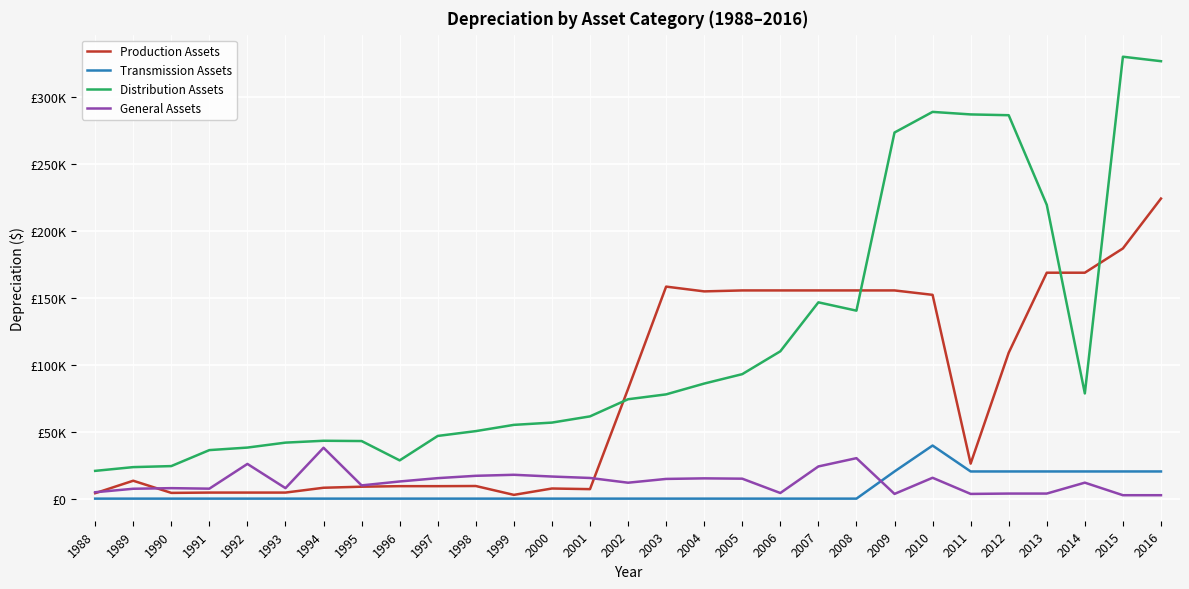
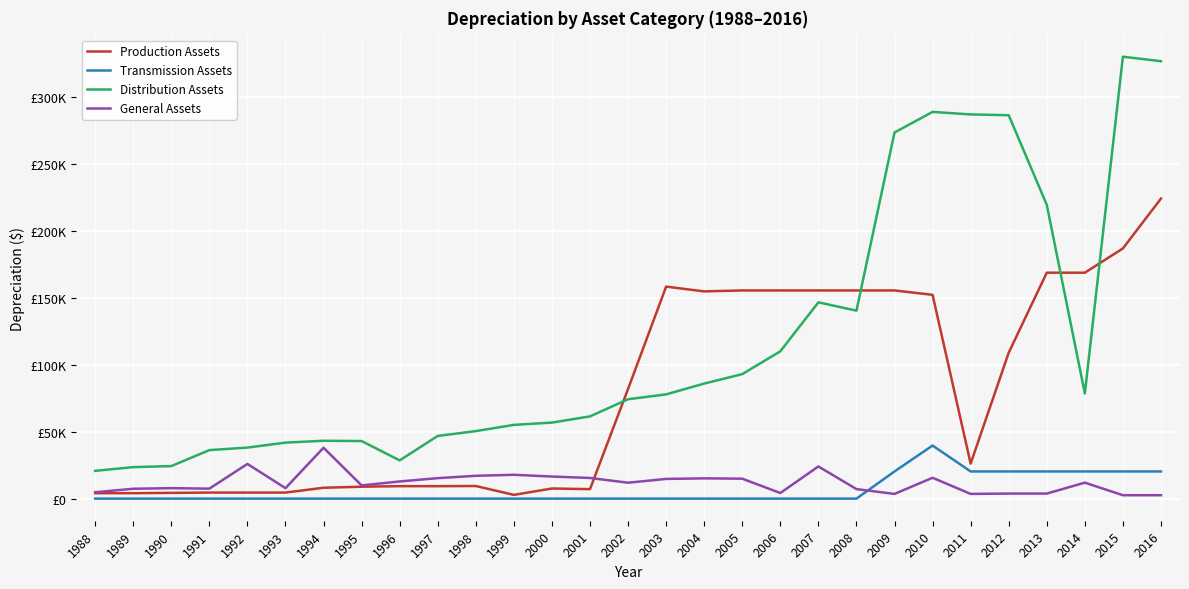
  {
    "Production Assets": {
-     "1989": "£13000",
+     "1989": "£4000",
      "1990": "£4000",
      "1991": "£5000",
      "1992": "£5000",
      "1993": "£5000",
      "1994": "£8000",
      "1996": "£9000",
      "1997": "£9000",
      "1998": "£9000",
      "1999": "£3000",
      "2000": "£8000",
      "2001": "£7000",
      "2002": "£82000",
      "2003": "£158000",
      "2004": "£155000",
      "2005": "£155000",
      "2006": "£155000",
      "2007": "£155000",
      "2008": "£155000",
      "2009": "£155000",
      "2010": "£152000",
      "2011": "£26000",
      "2012": "£109000",
      "2013": "£169000",
      "2014": "£169000",
      "2015": "£187000",
      "2016": "£224000"
    },
    "Transmission Assets": {
      "1988": "£0",
      "1989": "£0",
      "1990": "£0",
      "1991": "£0",
      "1992": "£0",
      "1993": "£0",
      "1994": "£0",
      "1995": "£0",
      "1996": "£0",
      "1997": "£0",
      "1998": "£0",
      "1999": "£0",
      "2000": "£0",
      "2001": "£0",
      "2002": "£0",
      "2003": "£0",
      "2004": "£0",
      "2005": "£0",
      "2006": "£0",
      "2007": "£0",
      "2008": "£0",
      "2009": "£20000",
      "2010": "£40000",
      "2011": "£20000",
      "2012": "£20000",
      "2013": "£20000",
      "2014": "£20000",
      "2015": "£20000",
      "2016": "£20000"
    },
    "Distribution Assets": {
      "1988": "£21000",
      "1989": "£24000",
      "1990": "£24000",
      "1991": "£36000",
      "1992": "£38000",
      "1993": "£42000",
      "1994": "£43000",
      "1995": "£43000",
      "1996": "£29000",
      "1997": "£47000",
      "1998": "£50000",
      "1999": "£55000",
      "2000": "£57000",
      "2001": "£61000",
      "2002": "£74000",
      "2003": "£78000",
      "2004": "£86000",
      "2005": "£93000",
      "2006": "£110000",
      "2007": "£147000",
      "2008": "£140000",
      "2009": "£273000",
      "2010": "£289000",
      "2011": "£287000",
      "2012": "£286000",
      "2013": "£219000",
      "2014": "£79000",
      "2015": "£330000",
      "2016": "£327000"
    },
    "General Assets": {
      "1989": "£7000",
      "1990": "£8000",
      "1991": "£7000",
      "1992": "£26000",
      "1993": "£8000",
      "1994": "£38000",
      "1996": "£13000",
      "1997": "£15000",
      "1998": "£17000",
      "1999": "£18000",
      "2000": "£16000",
      "2001": "£15000",
      "2002": "£12000",
      "2003": "£15000",
      "2004": "£15000",
      "2005": "£15000",
      "2006": "£4000",
      "2007": "£24000",
-     "2008": "£30000",
+     "2008": "£7000",
      "2009": "£4000",
      "2010": "£16000",
      "2011": "£4000",
      "2012": "£4000",
      "2013": "£4000",
      "2014": "£12000",
      "2015": "£3000",
      "2016": "£3000"
    }
  }
